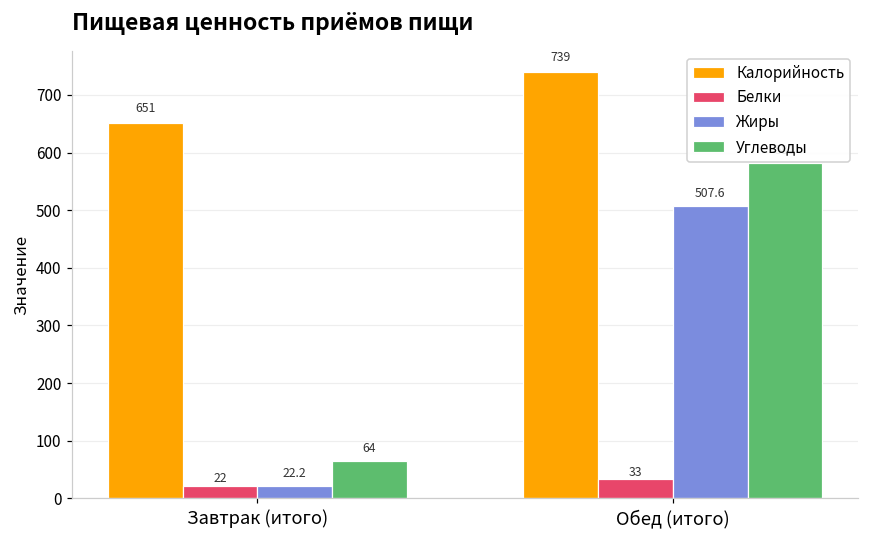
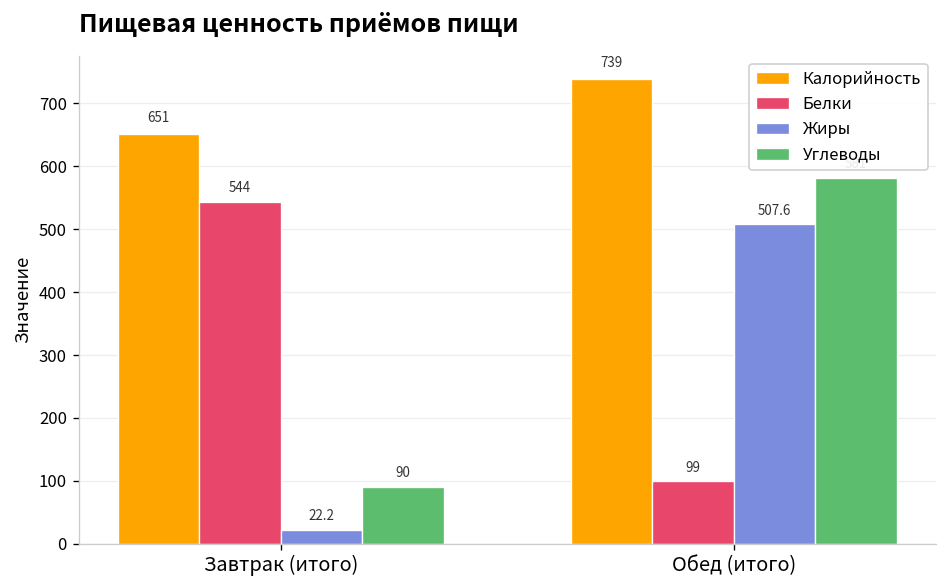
  {
    "Калорийность": {
      "Завтрак (итого)": 651,
      "Обед (итого)": 739
    },
    "Белки": {
-     "Завтрак (итого)": 22,
-     "Обед (итого)": 33
+     "Завтрак (итого)": 544,
+     "Обед (итого)": 99
    },
    "Жиры": {
      "Завтрак (итого)": 22.2,
      "Обед (итого)": 507.6
    },
    "Углеводы": {
-     "Завтрак (итого)": 64
+     "Завтрак (итого)": 90
    }
  }
